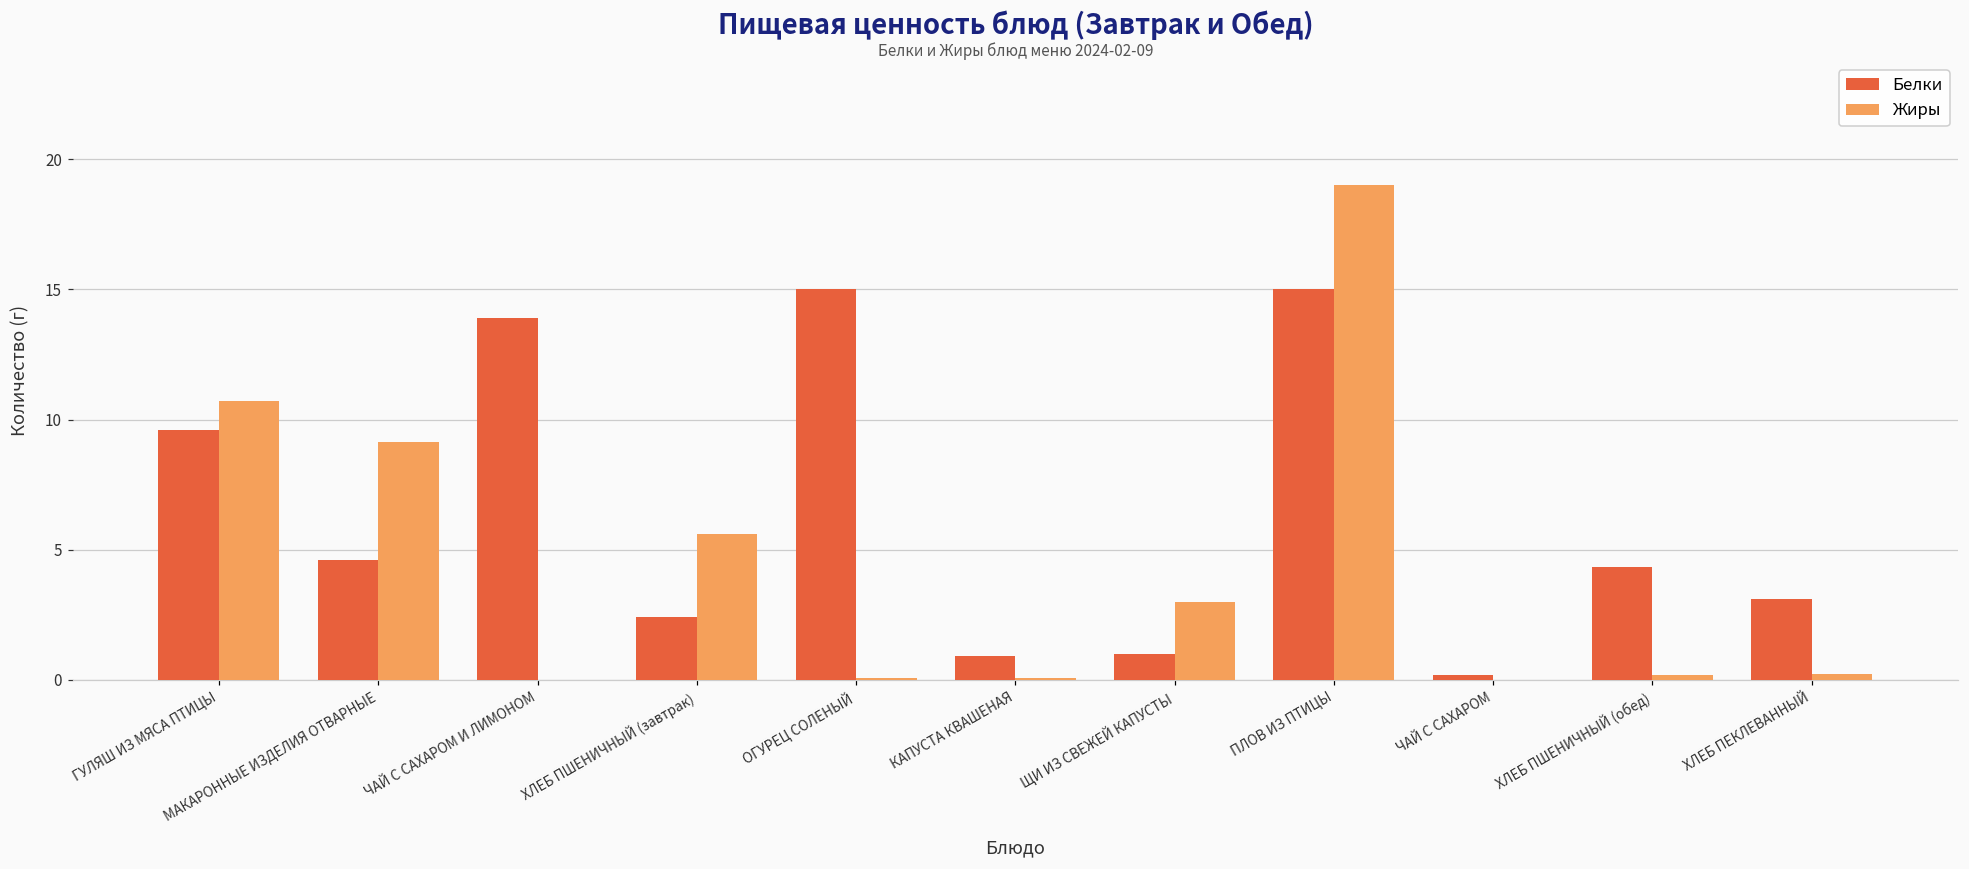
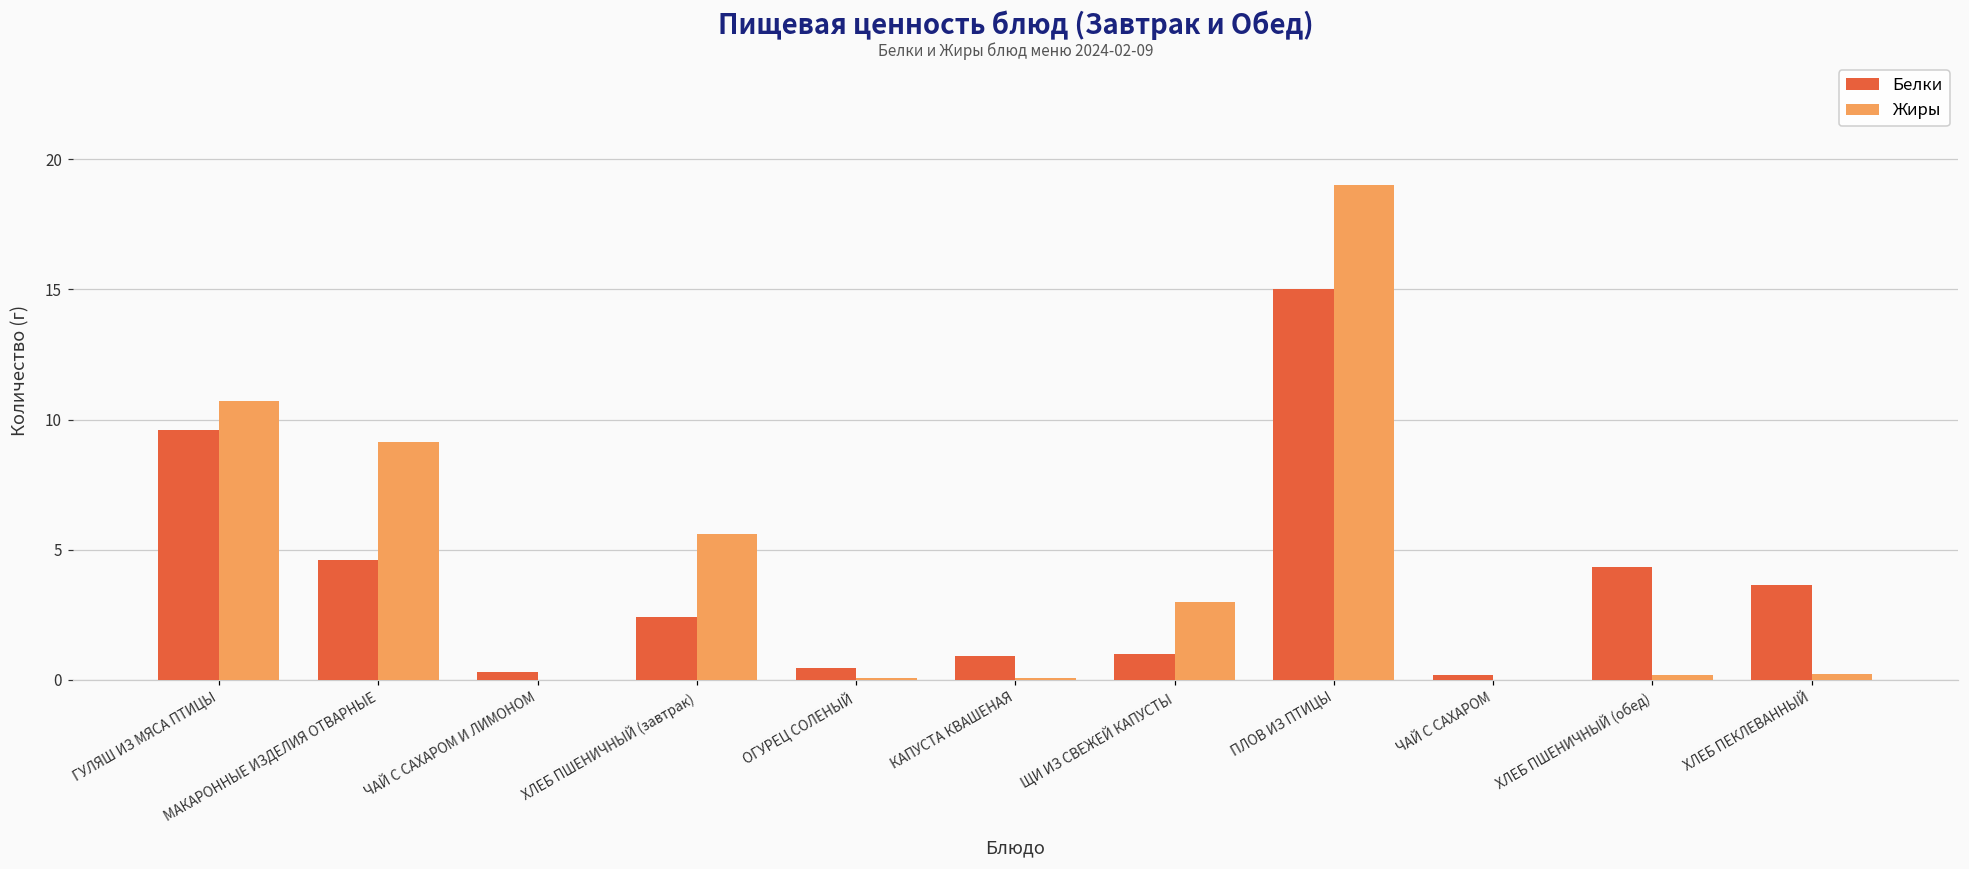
  {
    "Белки": {
      "ГУЛЯШ ИЗ МЯСА ПТИЦЫ": 9.6,
      "МАКАРОННЫЕ ИЗДЕЛИЯ ОТВАРНЫЕ": 4.6,
-     "ЧАЙ С САХАРОМ И ЛИМОНОМ": 13.9,
+     "ЧАЙ С САХАРОМ И ЛИМОНОМ": 0.3,
      "ХЛЕБ ПШЕНИЧНЫЙ (завтрак)": 2.4,
-     "ОГУРЕЦ СОЛЕНЫЙ": 15.0,
+     "ОГУРЕЦ СОЛЕНЫЙ": 0.5,
      "КАПУСТА КВАШЕНАЯ": 0.9,
      "ЩИ ИЗ СВЕЖЕЙ КАПУСТЫ": 1.0,
      "ПЛОВ ИЗ ПТИЦЫ": 15.0,
      "ЧАЙ С САХАРОМ": 0.2,
      "ХЛЕБ ПШЕНИЧНЫЙ (обед)": 4.4,
-     "ХЛЕБ ПЕКЛЕВАННЫЙ": 3.1
+     "ХЛЕБ ПЕКЛЕВАННЫЙ": 3.6
    },
    "Жиры": {
      "ГУЛЯШ ИЗ МЯСА ПТИЦЫ": 10.7,
      "МАКАРОННЫЕ ИЗДЕЛИЯ ОТВАРНЫЕ": 9.2,
      "ЧАЙ С САХАРОМ И ЛИМОНОМ": 0.0,
      "ХЛЕБ ПШЕНИЧНЫЙ (завтрак)": 5.6,
      "ЩИ ИЗ СВЕЖЕЙ КАПУСТЫ": 3.0,
      "ПЛОВ ИЗ ПТИЦЫ": 19.0,
      "ЧАЙ С САХАРОМ": 0.0,
      "ХЛЕБ ПШЕНИЧНЫЙ (обед)": 0.2,
      "ХЛЕБ ПЕКЛЕВАННЫЙ": 0.2
    }
  }
